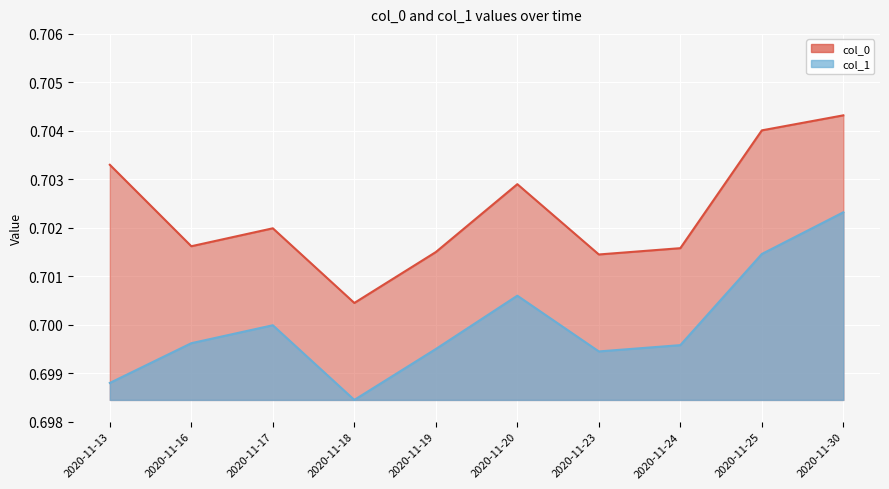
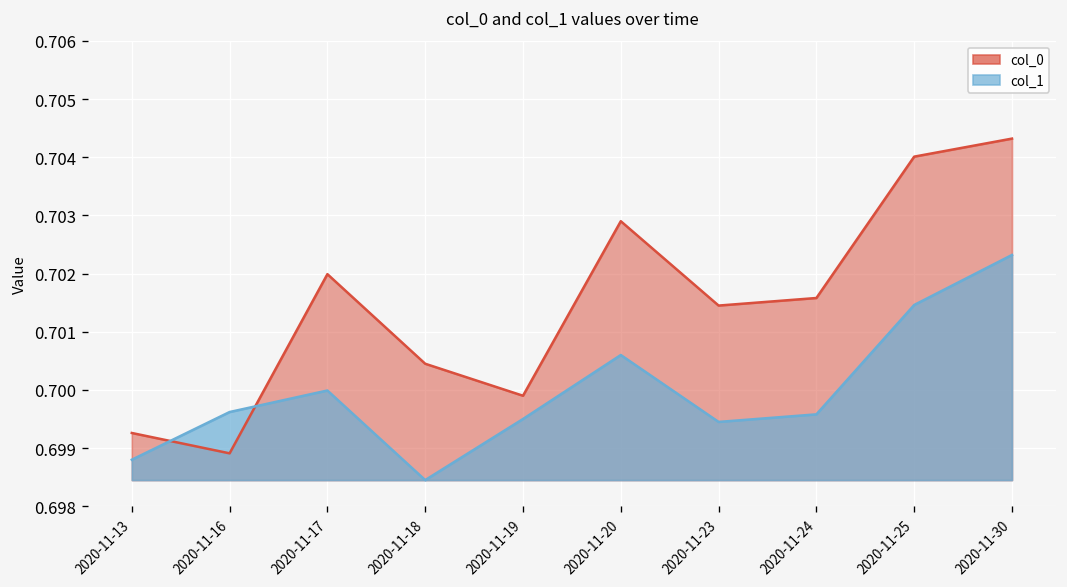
  {
    "col_0": {
-     "2020-11-13": 0.7033,
-     "2020-11-16": 0.7016,
+     "2020-11-13": 0.6993,
+     "2020-11-16": 0.6989,
      "2020-11-17": 0.7020,
      "2020-11-18": 0.7005,
-     "2020-11-19": 0.7015,
+     "2020-11-19": 0.6999,
      "2020-11-20": 0.7029,
      "2020-11-23": 0.7015,
      "2020-11-24": 0.7016,
      "2020-11-25": 0.7040,
      "2020-11-30": 0.7043
    },
    "col_1": {
      "2020-11-13": 0.6988,
      "2020-11-16": 0.6996,
      "2020-11-17": 0.7000,
      "2020-11-18": 0.6985,
      "2020-11-19": 0.6995,
      "2020-11-20": 0.7006,
      "2020-11-23": 0.6995,
      "2020-11-24": 0.6996,
      "2020-11-25": 0.7015,
      "2020-11-30": 0.7023
    }
  }
